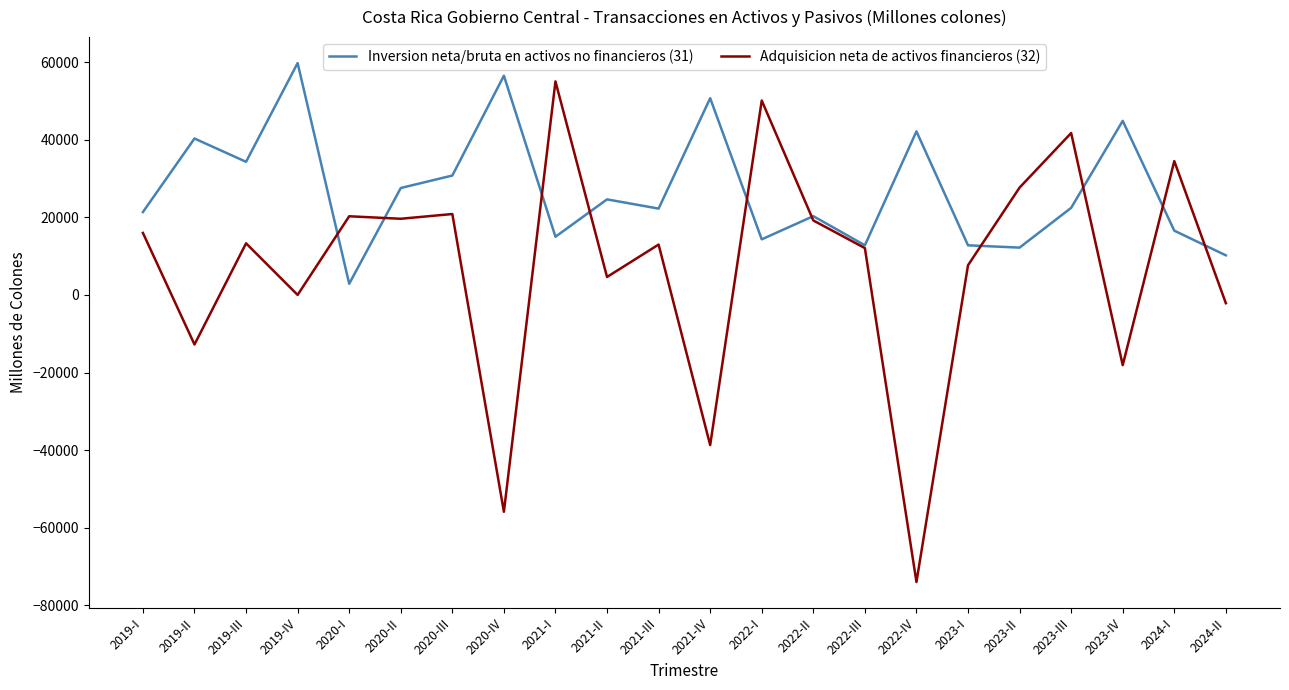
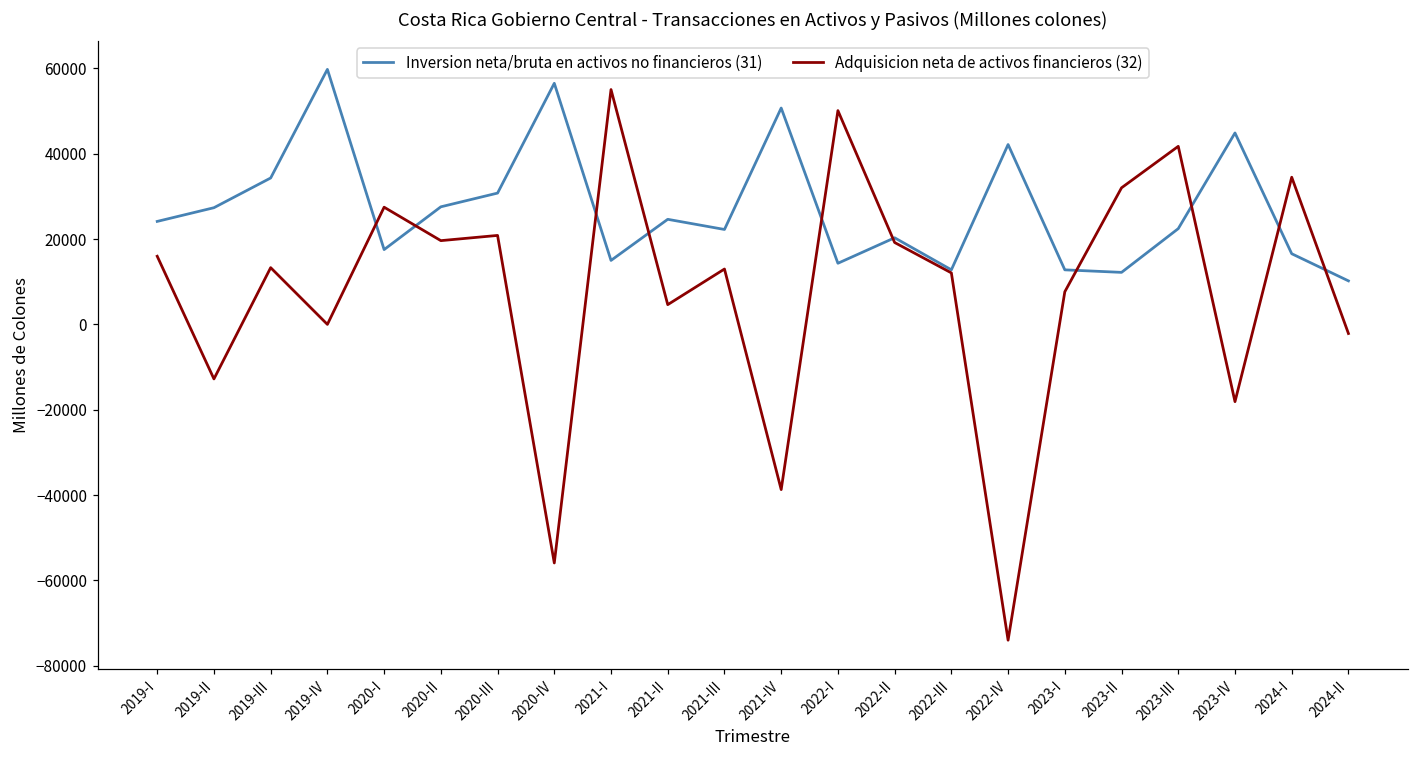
  {
    "Inversion neta/bruta en activos no financieros (31)": {
-     "2019-I": 21000,
-     "2019-II": 40000,
+     "2019-I": 24000,
+     "2019-II": 27000,
      "2019-III": 34000,
      "2019-IV": 60000,
-     "2020-I": 3000,
+     "2020-I": 18000,
      "2020-II": 28000,
      "2020-III": 31000,
      "2020-IV": 57000,
      "2021-I": 15000,
      "2021-II": 25000,
      "2021-III": 22000,
      "2021-IV": 51000,
      "2022-I": 14000,
      "2022-II": 20000,
      "2022-III": 13000,
      "2022-IV": 42000,
      "2023-I": 13000,
      "2023-II": 12000,
      "2023-III": 22000,
      "2023-IV": 45000,
      "2024-I": 17000,
      "2024-II": 10000
    },
    "Adquisicion neta de activos financieros (32)": {
      "2019-I": 16000,
      "2019-II": -13000,
      "2019-III": 13000,
      "2019-IV": 0,
-     "2020-I": 20000,
+     "2020-I": 27000,
      "2020-II": 20000,
      "2020-III": 21000,
      "2020-IV": -56000,
      "2021-I": 55000,
      "2021-II": 5000,
      "2021-III": 13000,
      "2021-IV": -39000,
      "2022-I": 50000,
      "2022-II": 19000,
      "2022-III": 12000,
      "2022-IV": -74000,
      "2023-I": 8000,
-     "2023-II": 28000,
+     "2023-II": 32000,
      "2023-III": 42000,
      "2023-IV": -18000,
      "2024-I": 35000,
      "2024-II": -2000
    }
  }
